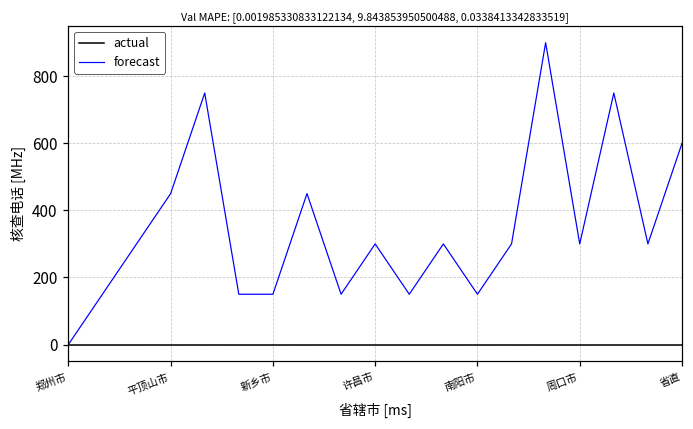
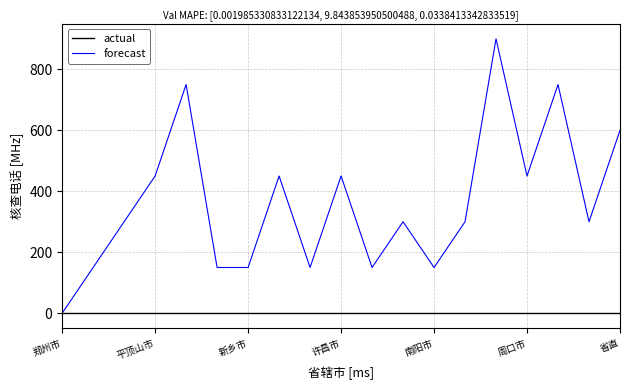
  {
    "actual": {
      "平顶山市": 0,
      "新乡市": 0,
      "许昌市": 0,
      "南阳市": 0,
      "周口市": 0,
      "省直": 0
    },
    "forecast": {
      "平顶山市": 450,
      "新乡市": 150,
-     "许昌市": 300,
+     "许昌市": 450,
      "南阳市": 150,
-     "周口市": 300,
+     "周口市": 450,
      "省直": 600
    }
  }
